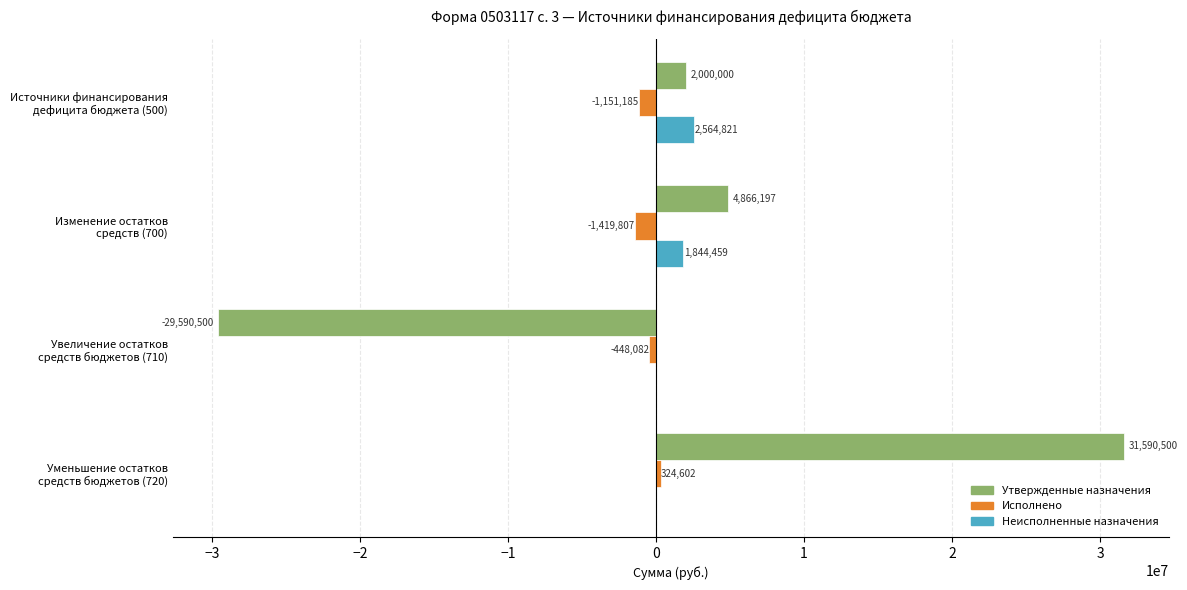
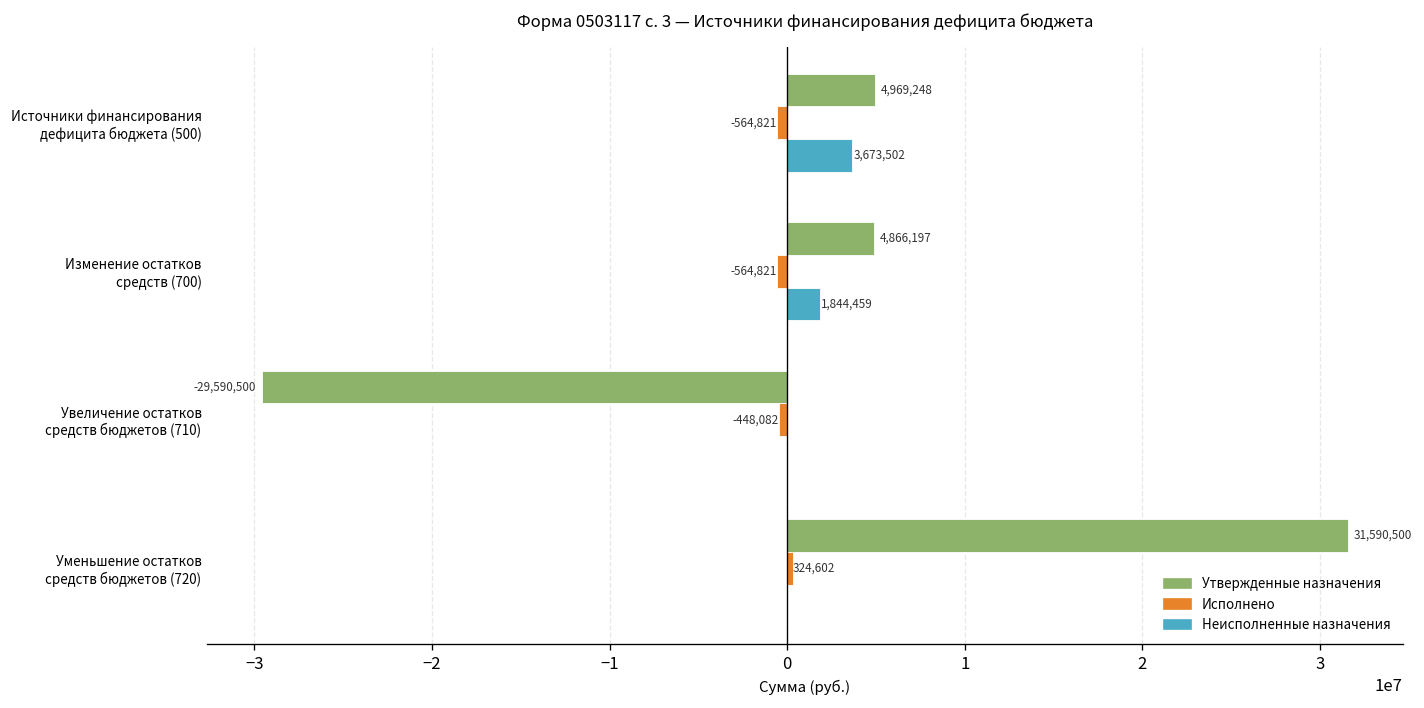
  {
    "Утвержденные назначения": {
-     "Источники финансирования дефицита бюджета (500)": "2,000,000",
+     "Источники финансирования дефицита бюджета (500)": "4,969,248",
      "Изменение остатков средств (700)": "4,866,197",
      "Увеличение остатков средств бюджетов (710)": "-29,590,500",
      "Уменьшение остатков средств бюджетов (720)": "31,590,500"
    },
    "Исполнено": {
-     "Источники финансирования дефицита бюджета (500)": "-1,151,185",
-     "Изменение остатков средств (700)": "-1,419,807",
+     "Источники финансирования дефицита бюджета (500)": "-564,821",
+     "Изменение остатков средств (700)": "-564,821",
      "Увеличение остатков средств бюджетов (710)": "-448,082",
      "Уменьшение остатков средств бюджетов (720)": "324,602"
    },
    "Неисполненные назначения": {
-     "Источники финансирования дефицита бюджета (500)": "2,564,821",
+     "Источники финансирования дефицита бюджета (500)": "3,673,502",
      "Изменение остатков средств (700)": "1,844,459"
    }
  }
